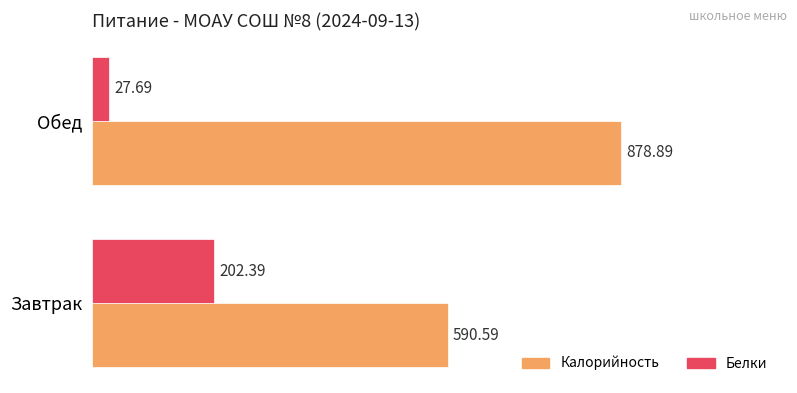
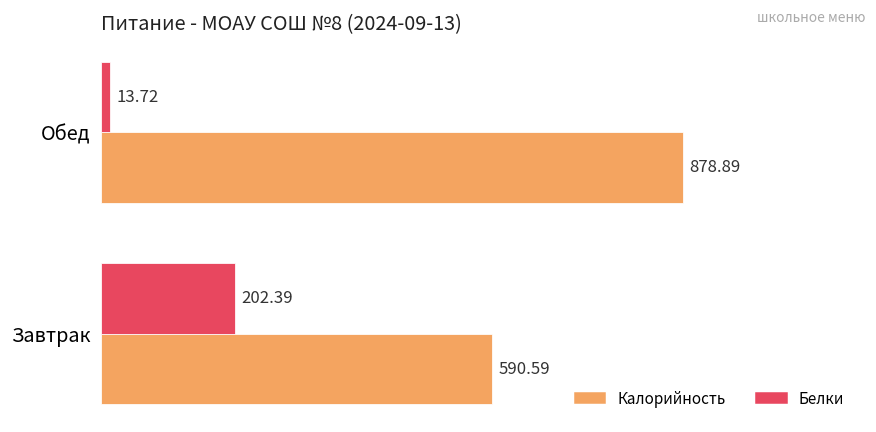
  {
    "Калорийность": {
      "Обед": 878.89,
      "Завтрак": 590.59
    },
    "Белки": {
-     "Обед": 27.69,
+     "Обед": 13.72,
      "Завтрак": 202.39
    }
  }
